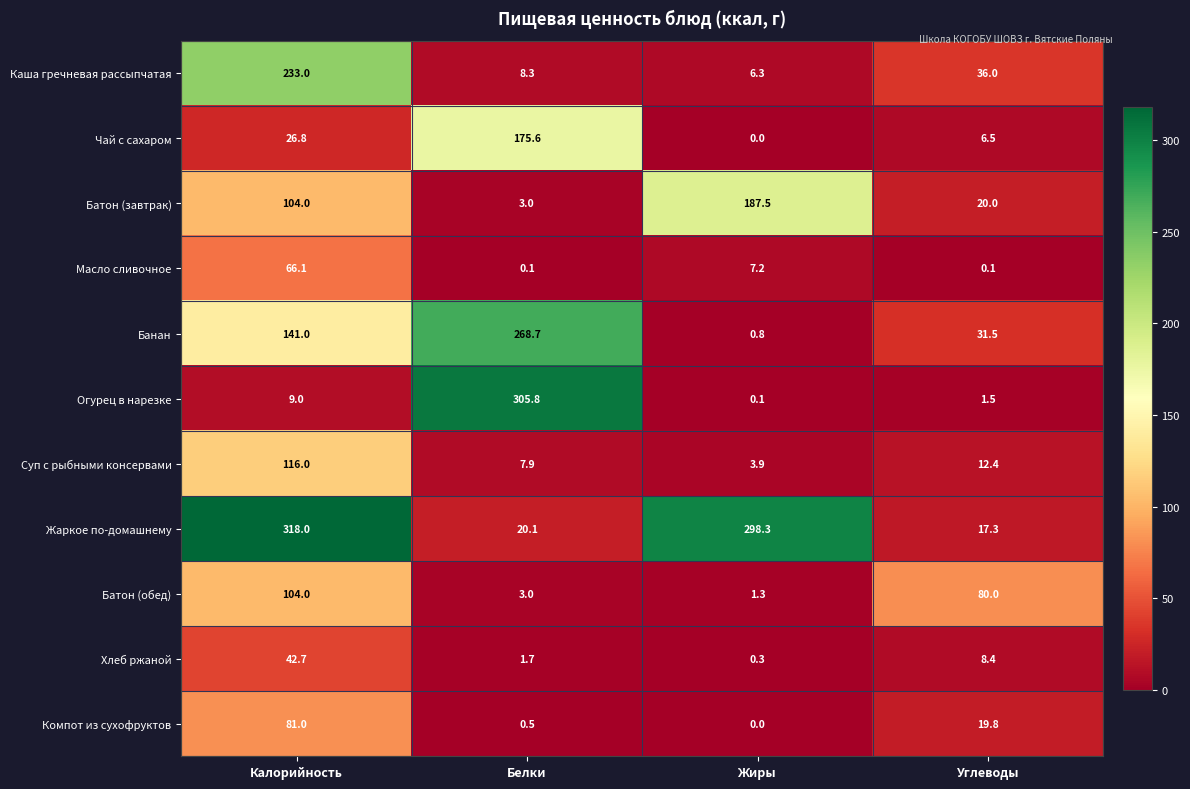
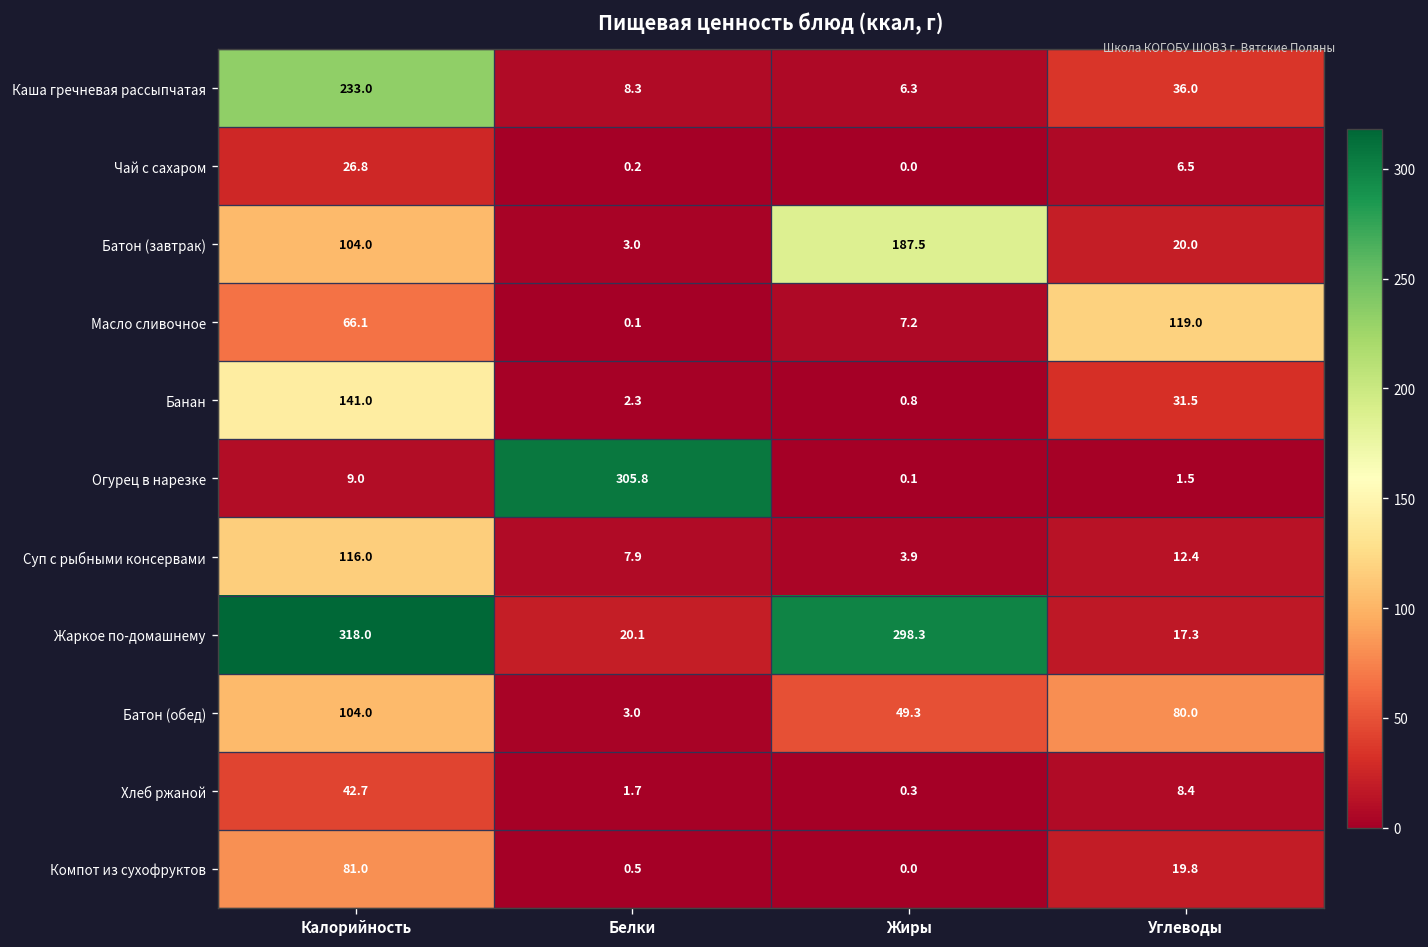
  {
    "Каша гречневая рассыпчатая": {
      "Калорийность": 233.0,
      "Белки": 8.3,
      "Жиры": 6.3,
      "Углеводы": 36.0
    },
    "Чай с сахаром": {
      "Калорийность": 26.8,
-     "Белки": 175.6,
+     "Белки": 0.2,
      "Жиры": 0.0,
      "Углеводы": 6.5
    },
    "Батон (завтрак)": {
      "Калорийность": 104.0,
      "Белки": 3.0,
      "Жиры": 187.5,
      "Углеводы": 20.0
    },
    "Масло сливочное": {
      "Калорийность": 66.1,
      "Белки": 0.1,
      "Жиры": 7.2,
-     "Углеводы": 0.1
+     "Углеводы": 119.0
    },
    "Банан": {
      "Калорийность": 141.0,
-     "Белки": 268.7,
+     "Белки": 2.3,
      "Жиры": 0.8,
      "Углеводы": 31.5
    },
    "Огурец в нарезке": {
      "Калорийность": 9.0,
      "Белки": 305.8,
      "Жиры": 0.1,
      "Углеводы": 1.5
    },
    "Суп с рыбными консервами": {
      "Калорийность": 116.0,
      "Белки": 7.9,
      "Жиры": 3.9,
      "Углеводы": 12.4
    },
    "Жаркое по-домашнему": {
      "Калорийность": 318.0,
      "Белки": 20.1,
      "Жиры": 298.3,
      "Углеводы": 17.3
    },
    "Батон (обед)": {
      "Калорийность": 104.0,
      "Белки": 3.0,
-     "Жиры": 1.3,
+     "Жиры": 49.3,
      "Углеводы": 80.0
    },
    "Хлеб ржаной": {
      "Калорийность": 42.7,
      "Белки": 1.7,
      "Жиры": 0.3,
      "Углеводы": 8.4
    },
    "Компот из сухофруктов": {
      "Калорийность": 81.0,
      "Белки": 0.5,
      "Жиры": 0.0,
      "Углеводы": 19.8
    }
  }
